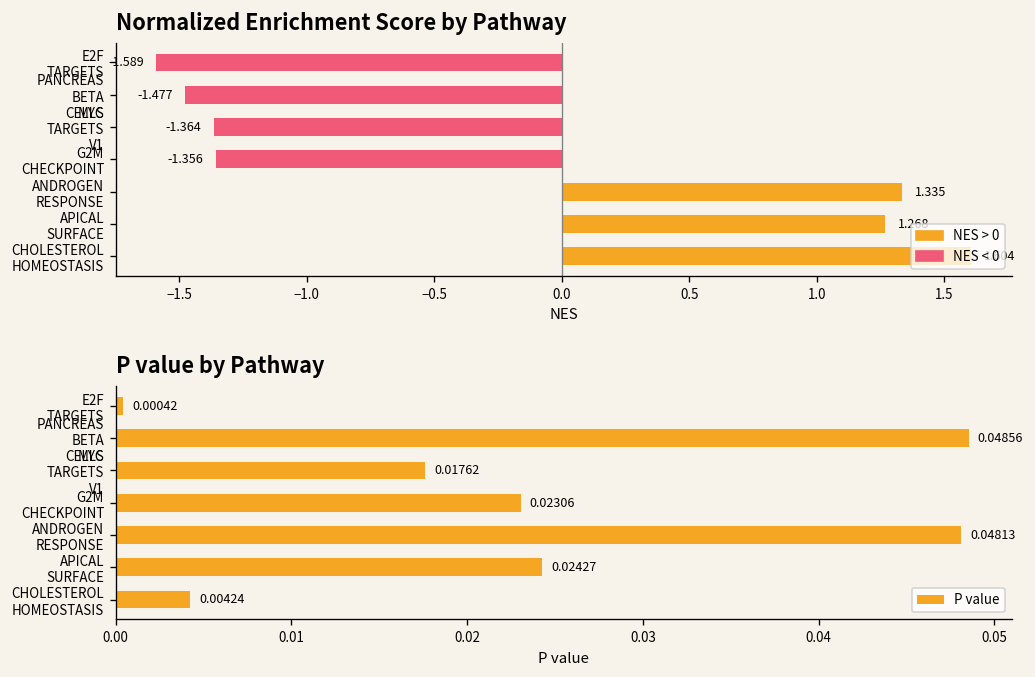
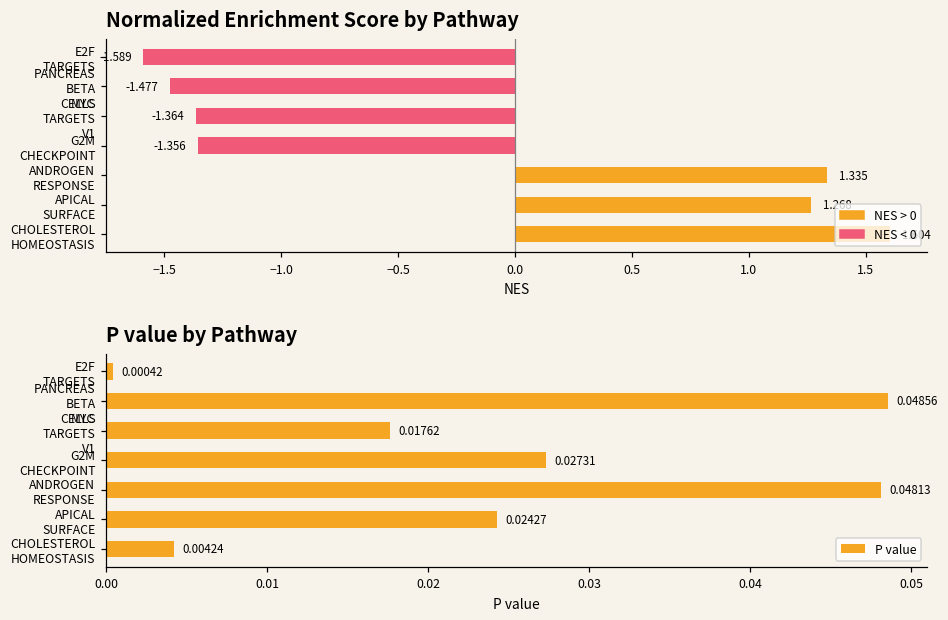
  {
    "Normalized Enrichment Score by Pathway": {
      "E2F TARGETS": -1.589,
      "G2M CHECKPOINT": -1.356,
      "ANDROGEN RESPONSE": 1.335
    },
    "P value by Pathway": {
      "E2F TARGETS": 0.00042,
-     "G2M CHECKPOINT": 0.02306,
+     "G2M CHECKPOINT": 0.02731,
      "ANDROGEN RESPONSE": 0.04813,
      "APICAL SURFACE": 0.02427,
      "CHOLESTEROL HOMEOSTASIS": 0.00424
    }
  }
